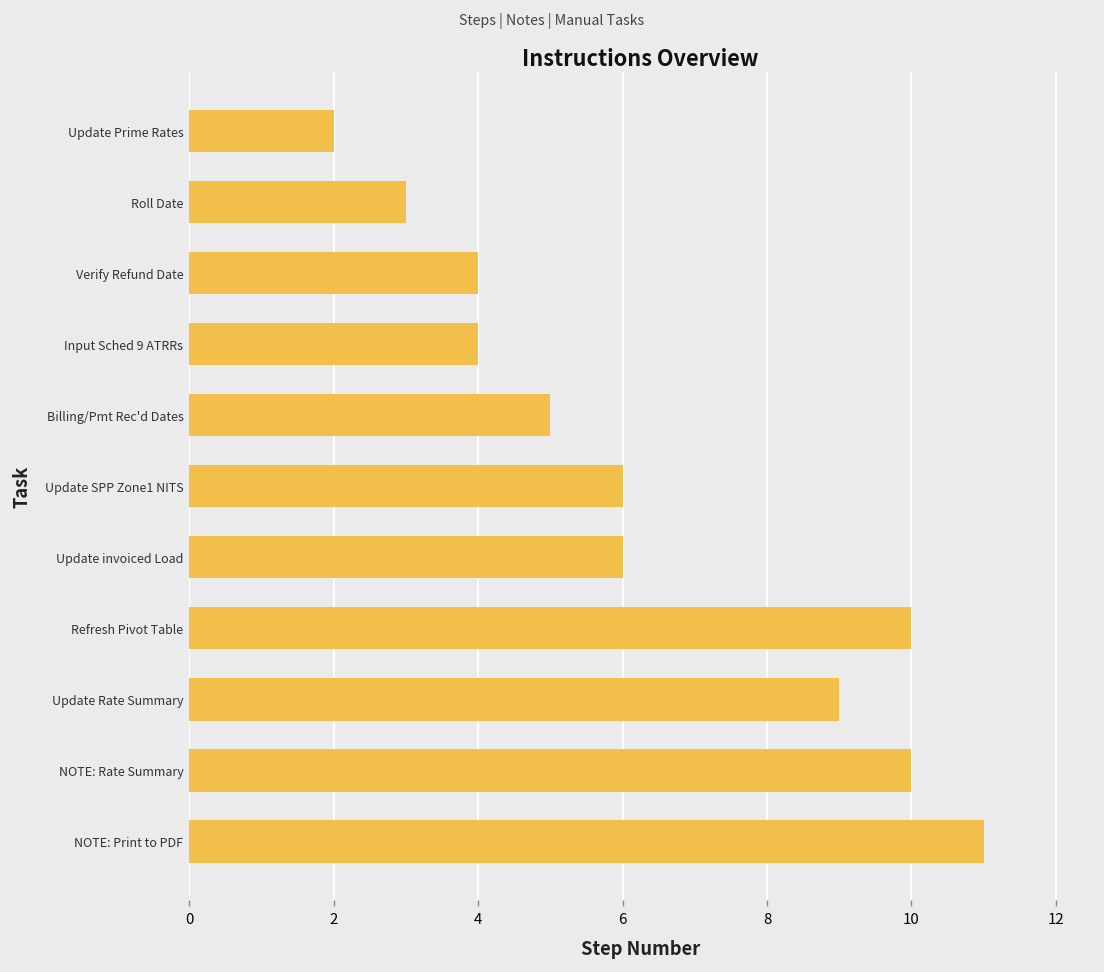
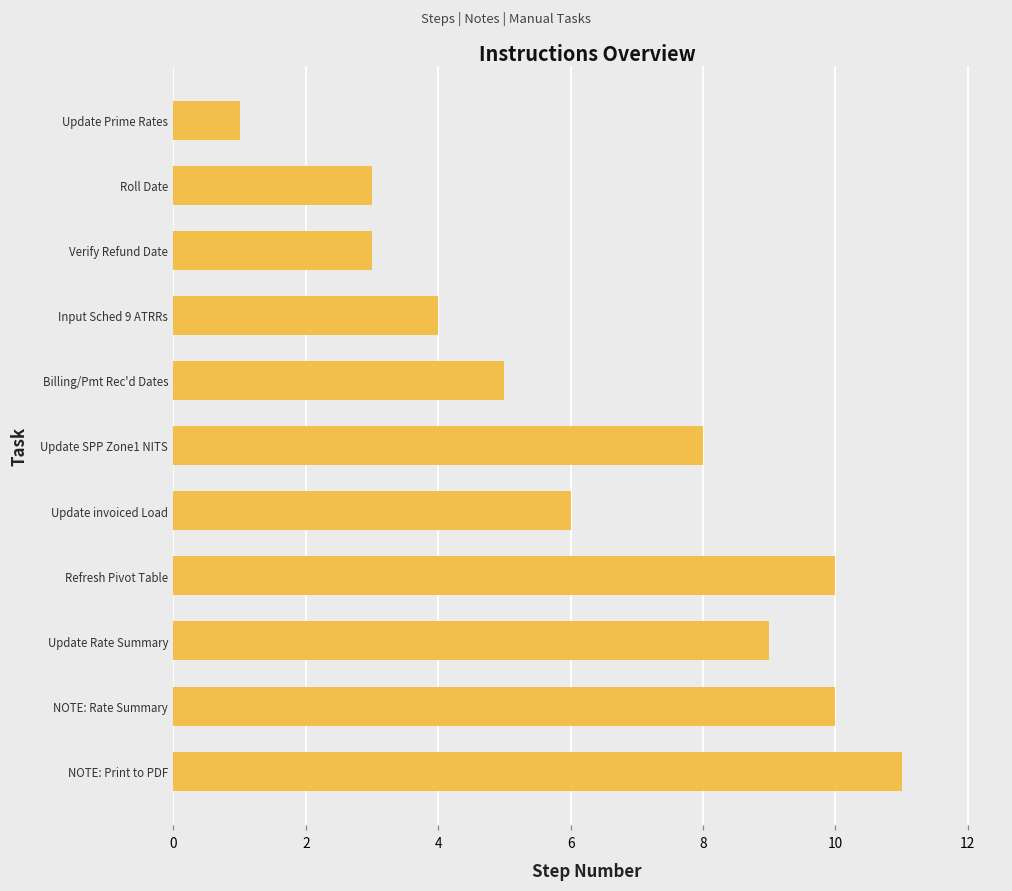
  {
-   "Update Prime Rates": 2,
+   "Update Prime Rates": 1,
    "Roll Date": 3,
-   "Verify Refund Date": 4,
+   "Verify Refund Date": 3,
    "Input Sched 9 ATRRs": 4,
    "Billing/Pmt Rec'd Dates": 5,
-   "Update SPP Zone1 NITS": 6,
+   "Update SPP Zone1 NITS": 8,
    "Update invoiced Load": 6,
    "Refresh Pivot Table": 10,
    "Update Rate Summary": 9,
    "NOTE: Rate Summary": 10,
    "NOTE: Print to PDF": 11
  }
